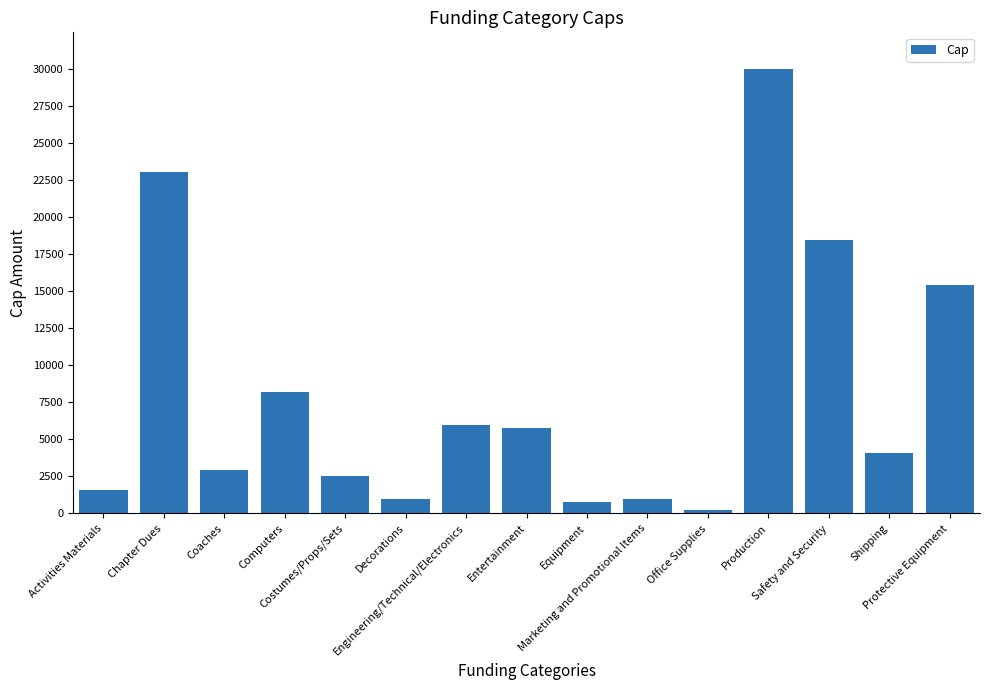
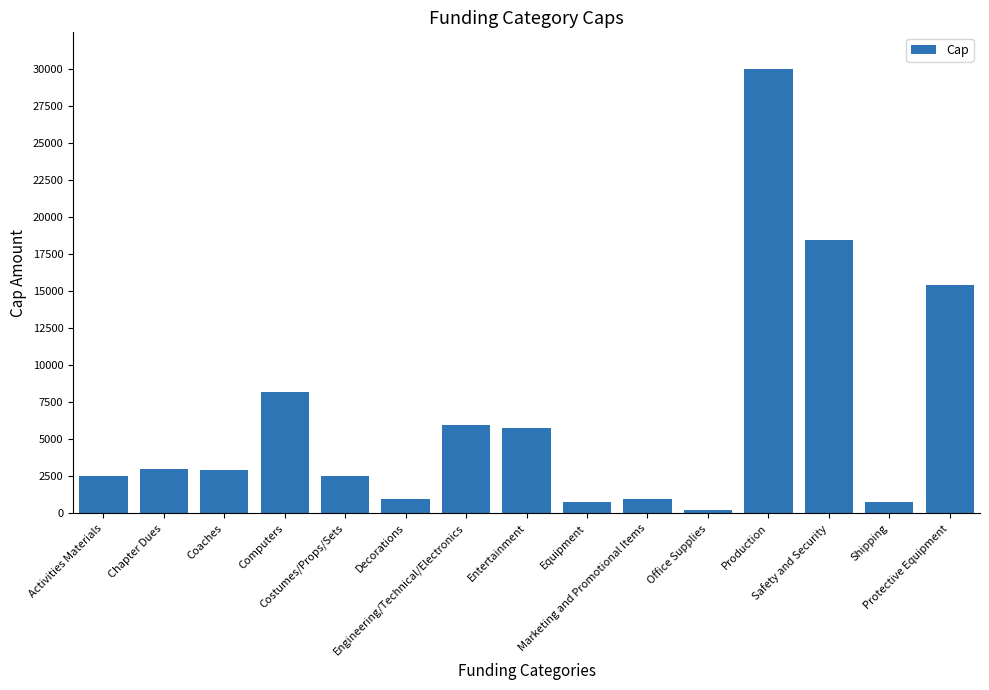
  {
-   "Activities Materials": 1600,
-   "Chapter Dues": 23100,
+   "Activities Materials": 2500,
+   "Chapter Dues": 3000,
    "Coaches": 2900,
    "Computers": 8200,
    "Costumes/Props/Sets": 2500,
    "Decorations": 1000,
    "Engineering/Technical/Electronics": 6000,
    "Entertainment": 5700,
    "Equipment": 800,
    "Marketing and Promotional Items": 1000,
    "Office Supplies": 200,
    "Production": 30000,
    "Safety and Security": 18500,
-   "Shipping": 4100,
+   "Shipping": 800,
    "Protective Equipment": 15400
  }
